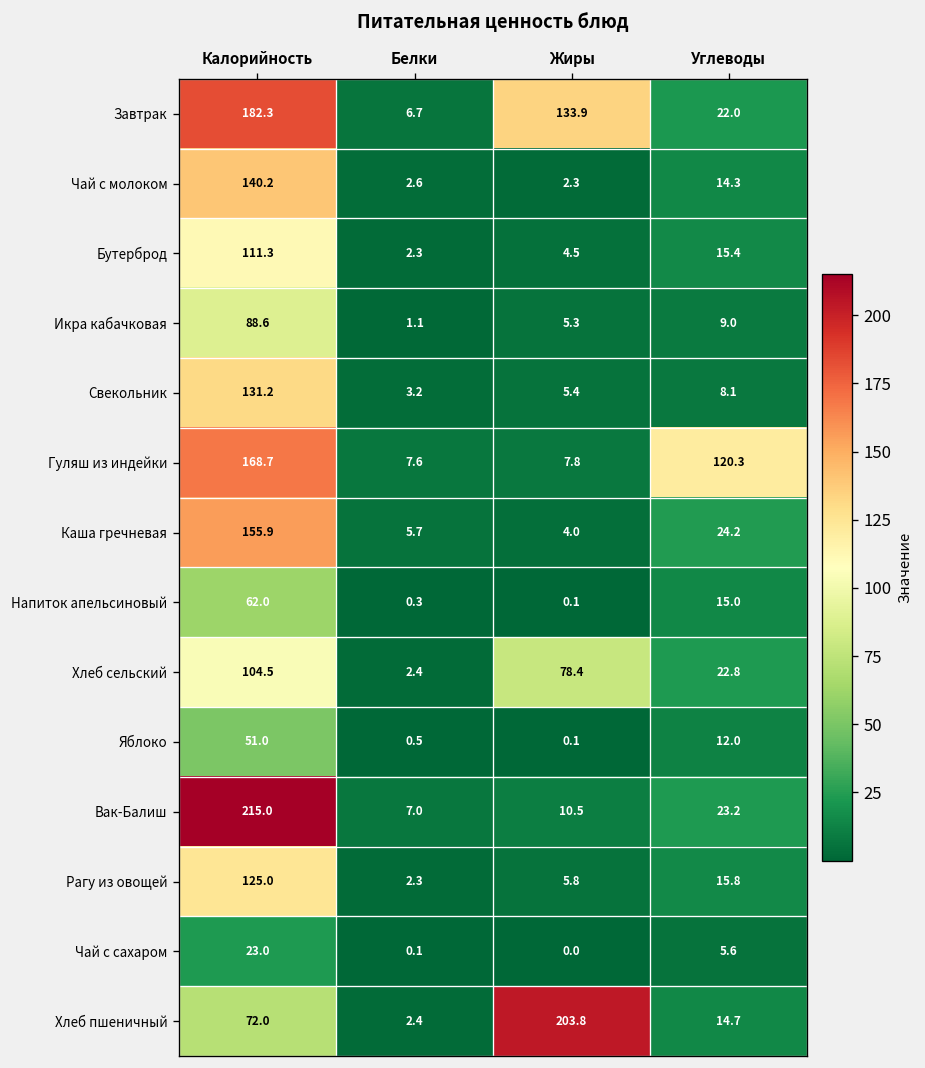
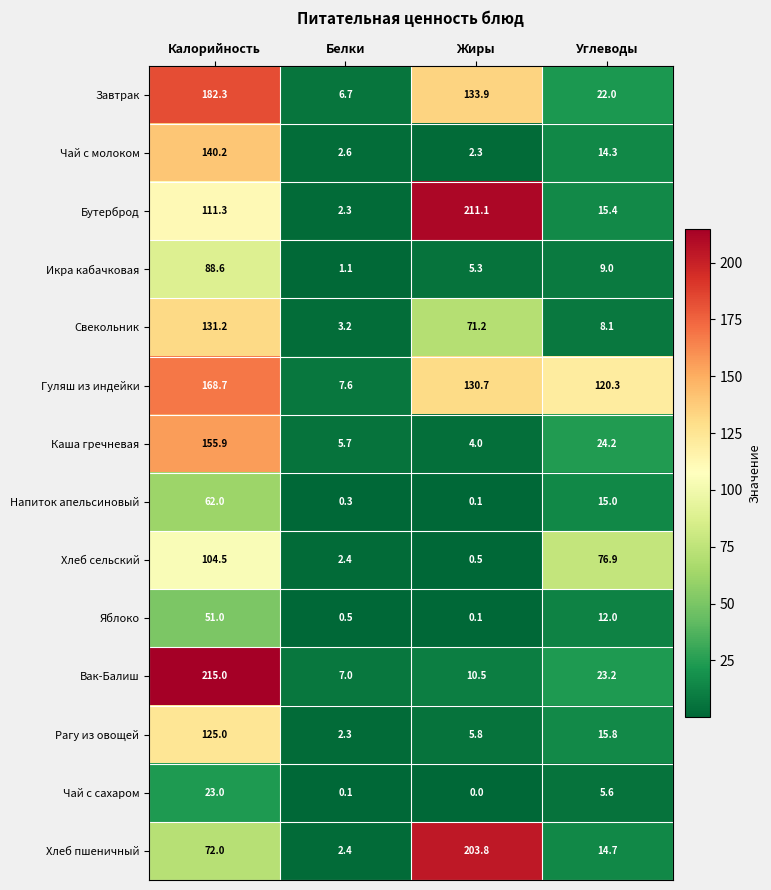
  {
    "Завтрак": {
      "Калорийность": 182.3,
      "Белки": 6.7,
      "Жиры": 133.9,
      "Углеводы": 22.0
    },
    "Чай с молоком": {
      "Калорийность": 140.2,
      "Белки": 2.6,
      "Жиры": 2.3,
      "Углеводы": 14.3
    },
    "Бутерброд": {
      "Калорийность": 111.3,
      "Белки": 2.3,
-     "Жиры": 4.5,
+     "Жиры": 211.1,
      "Углеводы": 15.4
    },
    "Икра кабачковая": {
      "Калорийность": 88.6,
      "Белки": 1.1,
      "Жиры": 5.3,
      "Углеводы": 9.0
    },
    "Свекольник": {
      "Калорийность": 131.2,
      "Белки": 3.2,
-     "Жиры": 5.4,
+     "Жиры": 71.2,
      "Углеводы": 8.1
    },
    "Гуляш из индейки": {
      "Калорийность": 168.7,
      "Белки": 7.6,
-     "Жиры": 7.8,
+     "Жиры": 130.7,
      "Углеводы": 120.3
    },
    "Каша гречневая": {
      "Калорийность": 155.9,
      "Белки": 5.7,
      "Жиры": 4.0,
      "Углеводы": 24.2
    },
    "Напиток апельсиновый": {
      "Калорийность": 62.0,
      "Белки": 0.3,
      "Жиры": 0.1,
      "Углеводы": 15.0
    },
    "Хлеб сельский": {
      "Калорийность": 104.5,
      "Белки": 2.4,
-     "Жиры": 78.4,
-     "Углеводы": 22.8
+     "Жиры": 0.5,
+     "Углеводы": 76.9
    },
    "Яблоко": {
      "Калорийность": 51.0,
      "Белки": 0.5,
      "Жиры": 0.1,
      "Углеводы": 12.0
    },
    "Вак-Балиш": {
      "Калорийность": 215.0,
      "Белки": 7.0,
      "Жиры": 10.5,
      "Углеводы": 23.2
    },
    "Рагу из овощей": {
      "Калорийность": 125.0,
      "Белки": 2.3,
      "Жиры": 5.8,
      "Углеводы": 15.8
    },
    "Чай с сахаром": {
      "Калорийность": 23.0,
      "Белки": 0.1,
      "Жиры": 0.0,
      "Углеводы": 5.6
    },
    "Хлеб пшеничный": {
      "Калорийность": 72.0,
      "Белки": 2.4,
      "Жиры": 203.8,
      "Углеводы": 14.7
    }
  }
